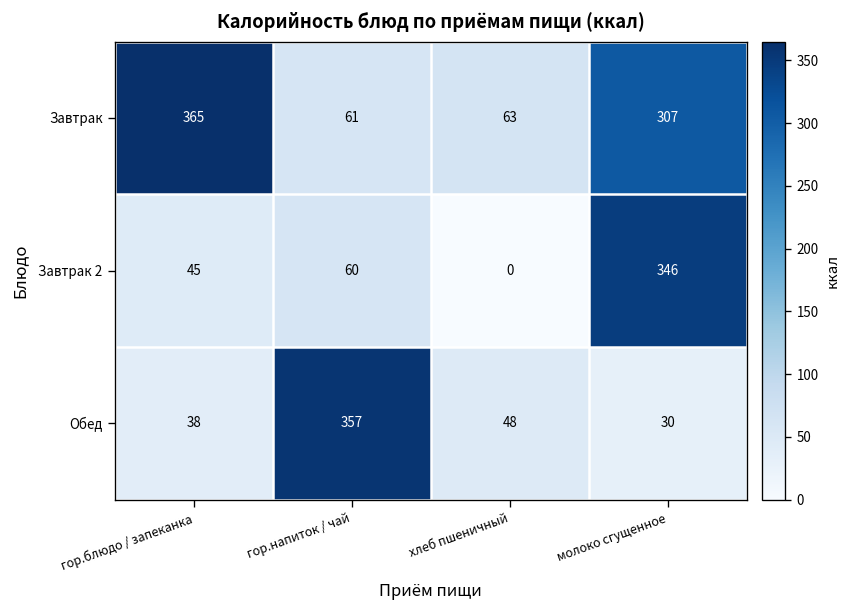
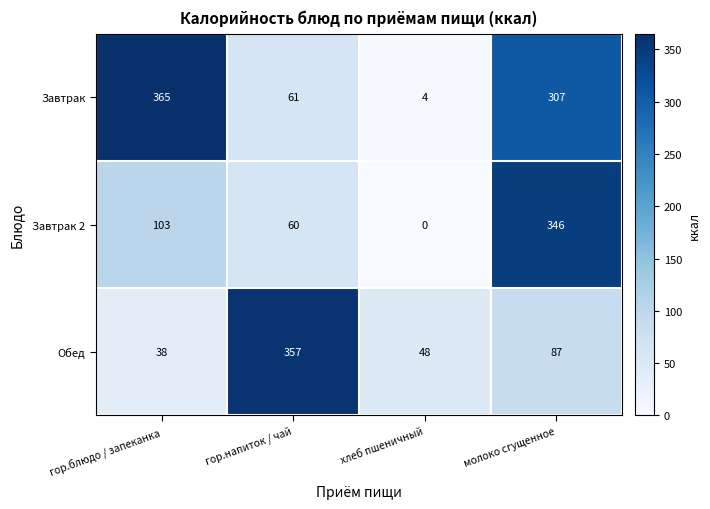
  {
    "Завтрак": {
      "гор.блюдо / запеканка": 365,
      "гор.напиток / чай": 61,
-     "хлеб пшеничный": 63,
+     "хлеб пшеничный": 4,
      "молоко сгущенное": 307
    },
    "Завтрак 2": {
-     "гор.блюдо / запеканка": 45,
+     "гор.блюдо / запеканка": 103,
      "гор.напиток / чай": 60,
      "хлеб пшеничный": 0,
      "молоко сгущенное": 346
    },
    "Обед": {
      "гор.блюдо / запеканка": 38,
      "гор.напиток / чай": 357,
      "хлеб пшеничный": 48,
-     "молоко сгущенное": 30
+     "молоко сгущенное": 87
    }
  }
